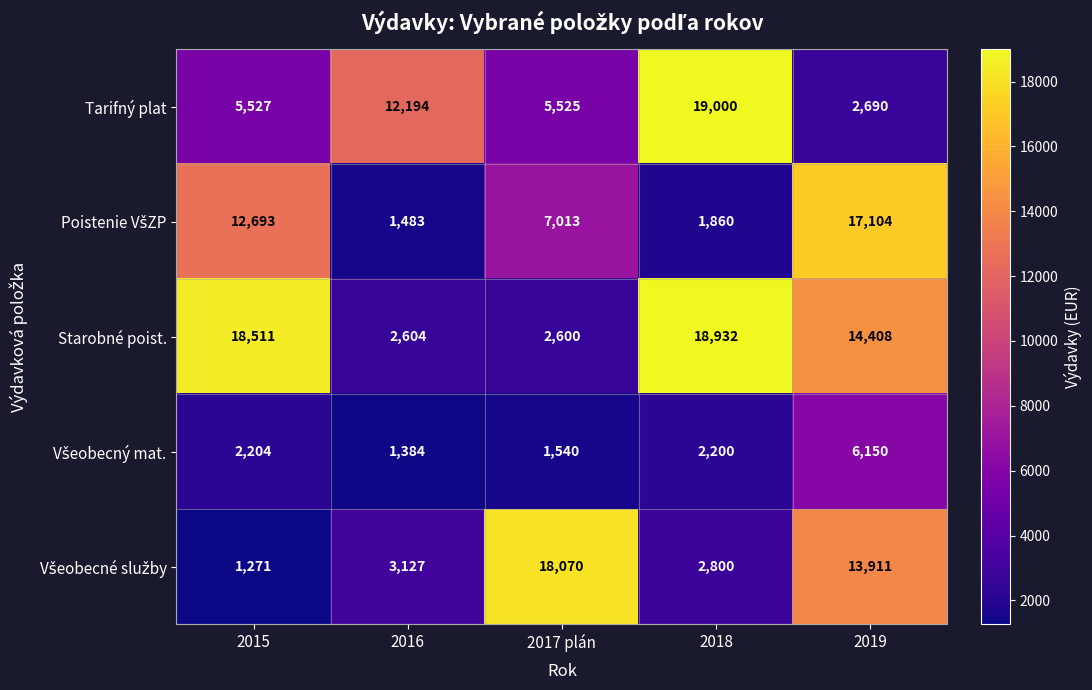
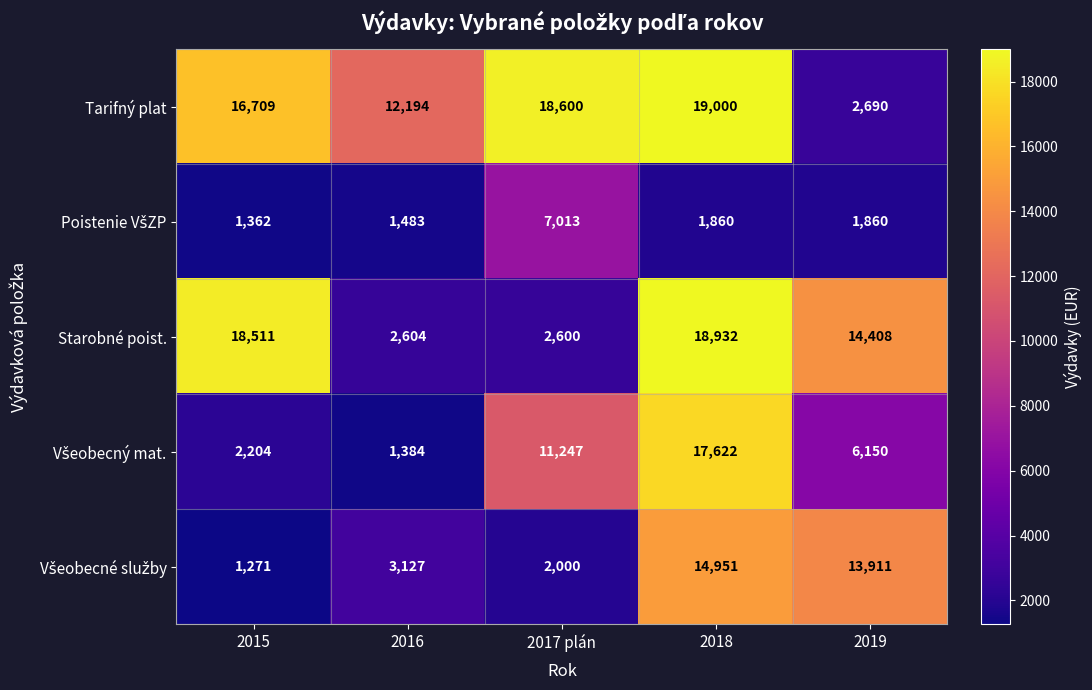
  {
    "Tarifný plat": {
-     "2015": "5,527",
+     "2015": "16,709",
      "2016": "12,194",
-     "2017 plán": "5,525",
+     "2017 plán": "18,600",
      "2018": "19,000",
      "2019": "2,690"
    },
    "Poistenie VšZP": {
-     "2015": "12,693",
+     "2015": "1,362",
      "2016": "1,483",
      "2017 plán": "7,013",
      "2018": "1,860",
-     "2019": "17,104"
+     "2019": "1,860"
    },
    "Starobné poist.": {
      "2015": "18,511",
      "2016": "2,604",
      "2017 plán": "2,600",
      "2018": "18,932",
      "2019": "14,408"
    },
    "Všeobecný mat.": {
      "2015": "2,204",
      "2016": "1,384",
-     "2017 plán": "1,540",
-     "2018": "2,200",
+     "2017 plán": "11,247",
+     "2018": "17,622",
      "2019": "6,150"
    },
    "Všeobecné služby": {
      "2015": "1,271",
      "2016": "3,127",
-     "2017 plán": "18,070",
-     "2018": "2,800",
+     "2017 plán": "2,000",
+     "2018": "14,951",
      "2019": "13,911"
    }
  }
